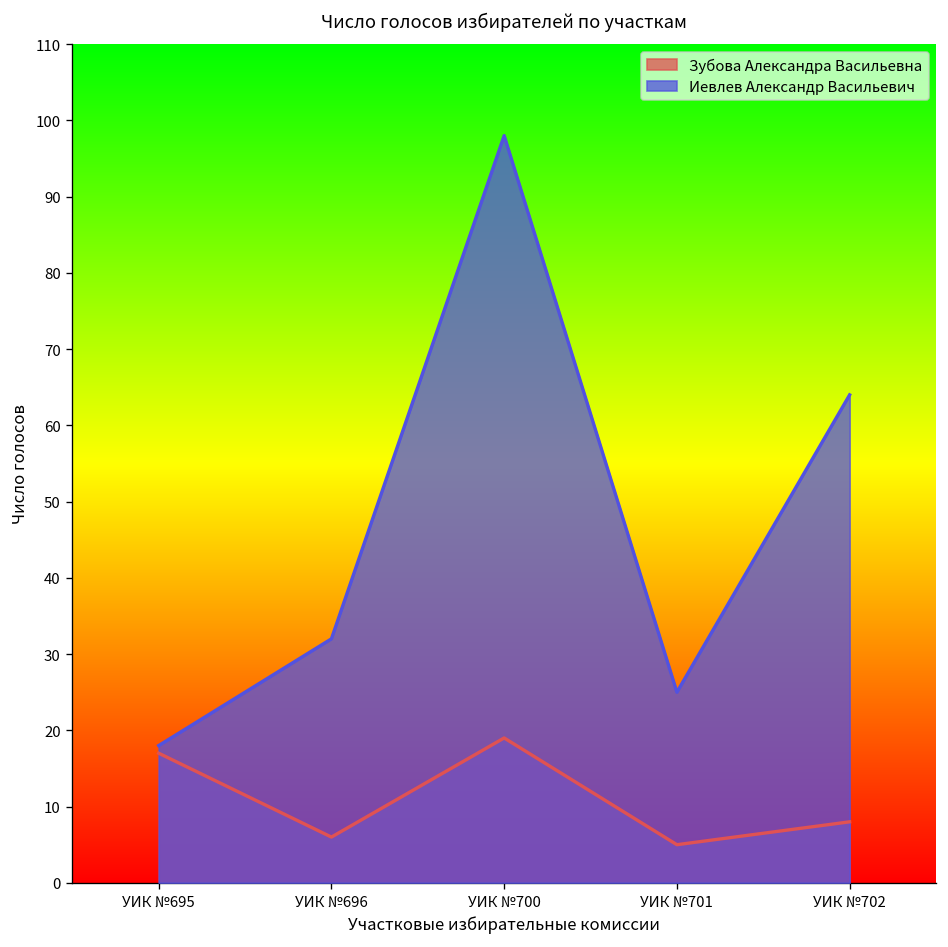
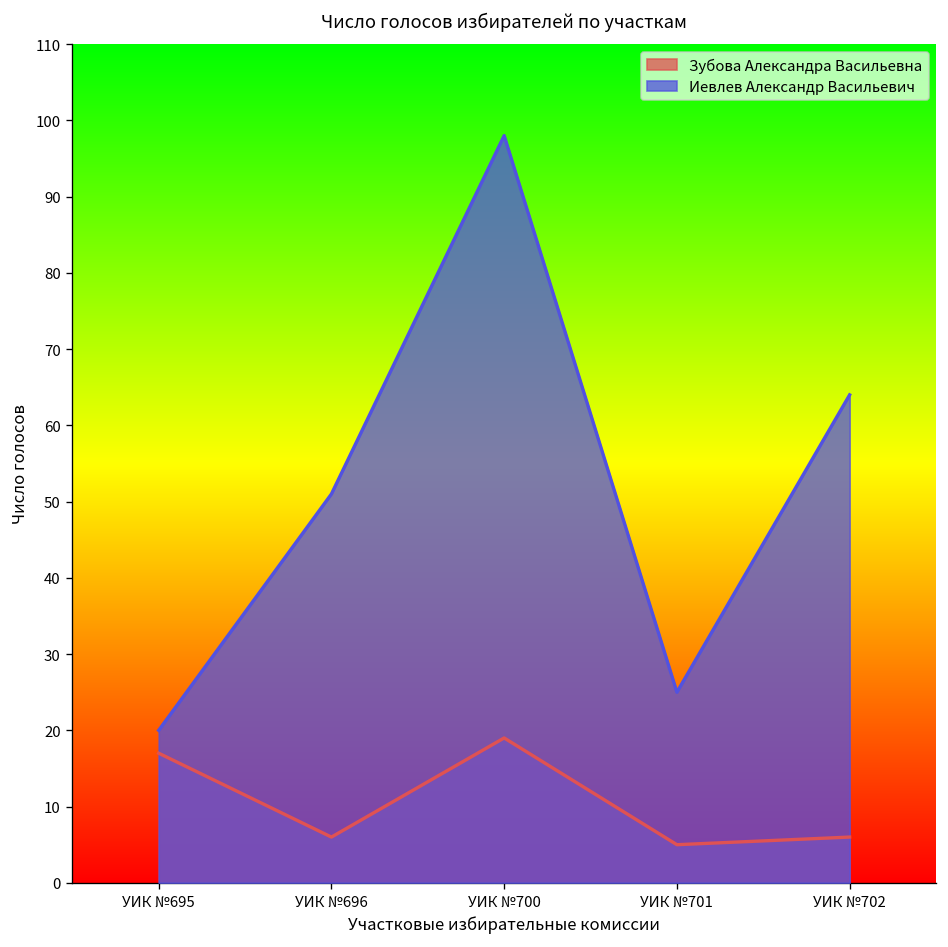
  {
    "Зубова Александра Васильевна": {
      "УИК №695": 17,
      "УИК №696": 6,
      "УИК №700": 19,
      "УИК №701": 5,
-     "УИК №702": 8
+     "УИК №702": 6
    },
    "Иевлев Александр Васильевич": {
-     "УИК №695": 18,
-     "УИК №696": 32,
+     "УИК №695": 20,
+     "УИК №696": 51,
      "УИК №700": 98,
      "УИК №701": 25,
      "УИК №702": 64
    }
  }
